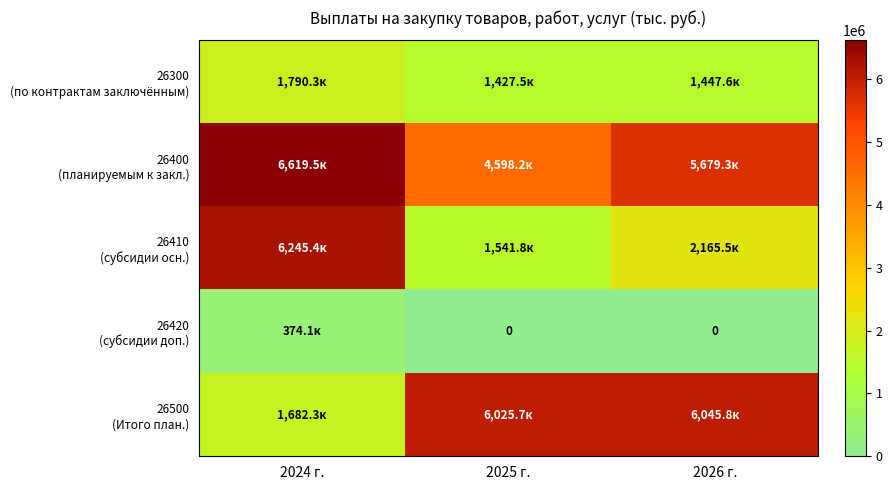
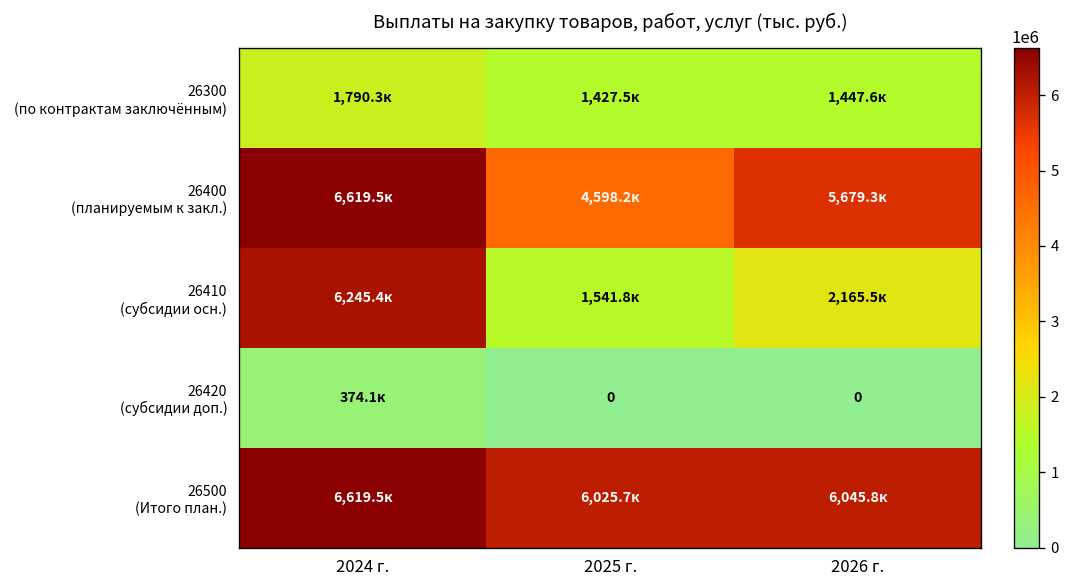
  {
    "26300 (по контрактам заключённым)": {
      "2024 г.": "1,790.3к",
      "2025 г.": "1,427.5к",
      "2026 г.": "1,447.6к"
    },
    "26400 (планируемым к закл.)": {
      "2024 г.": "6,619.5к",
      "2025 г.": "4,598.2к",
      "2026 г.": "5,679.3к"
    },
    "26410 (субсидии осн.)": {
      "2024 г.": "6,245.4к",
      "2025 г.": "1,541.8к",
      "2026 г.": "2,165.5к"
    },
    "26420 (субсидии доп.)": {
      "2024 г.": "374.1к",
      "2025 г.": "0",
      "2026 г.": "0"
    },
    "26500 (Итого план.)": {
-     "2024 г.": "1,682.3к",
+     "2024 г.": "6,619.5к",
      "2025 г.": "6,025.7к",
      "2026 г.": "6,045.8к"
    }
  }
